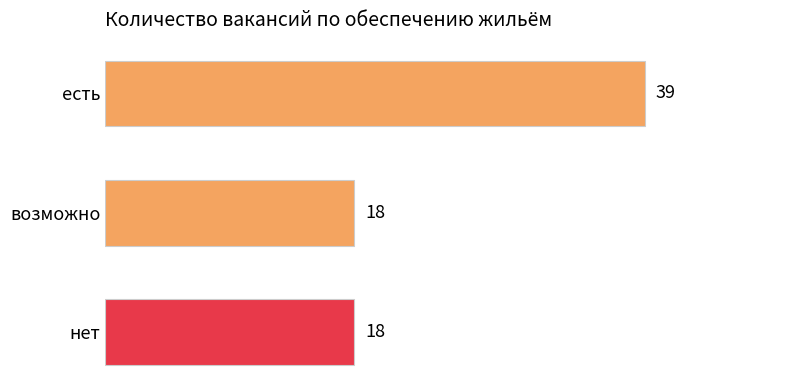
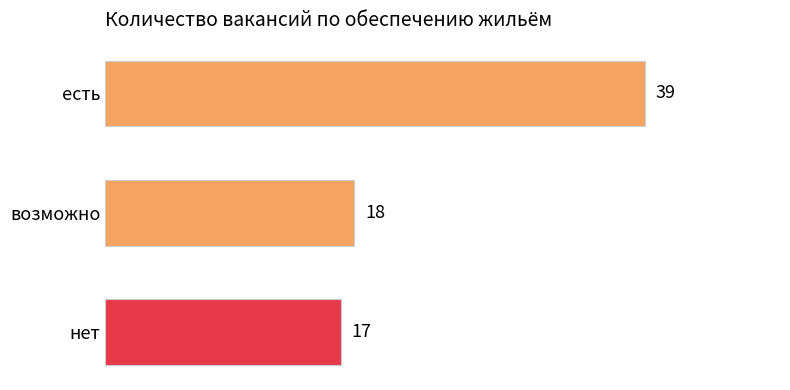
  {
    "есть": 39,
    "возможно": 18,
-   "нет": 18
+   "нет": 17
  }
